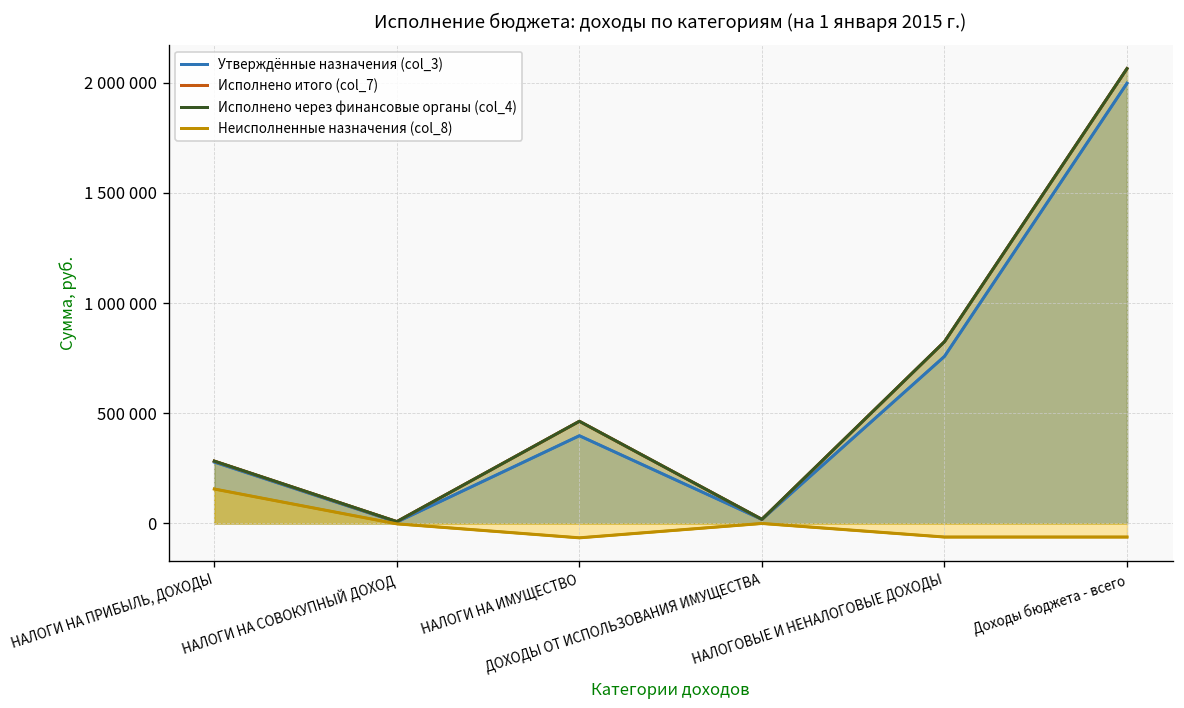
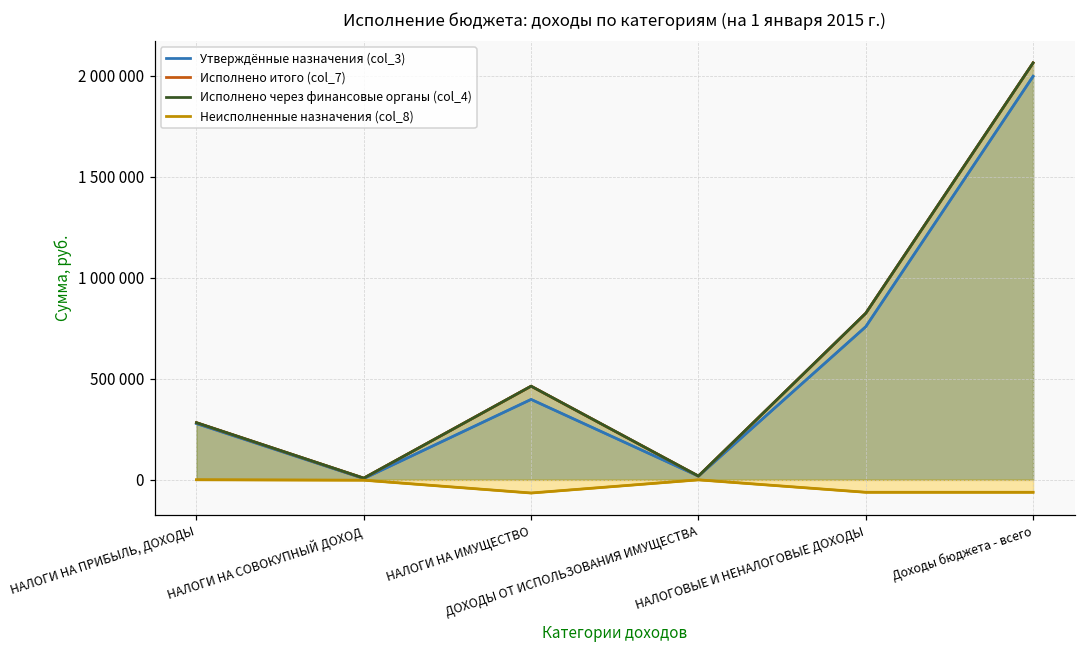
  {
    "Неисполненные назначения (col_8)": {
-     "НАЛОГИ НА ПРИБЫЛЬ, ДОХОДЫ": 160000
+     "НАЛОГИ НА ПРИБЫЛЬ, ДОХОДЫ": 0
    }
  }
